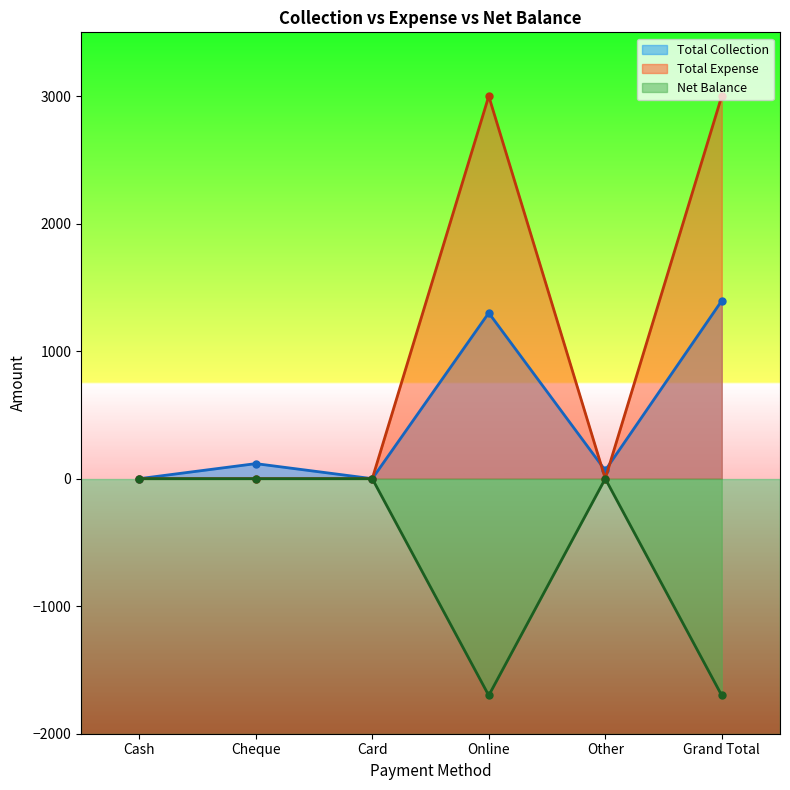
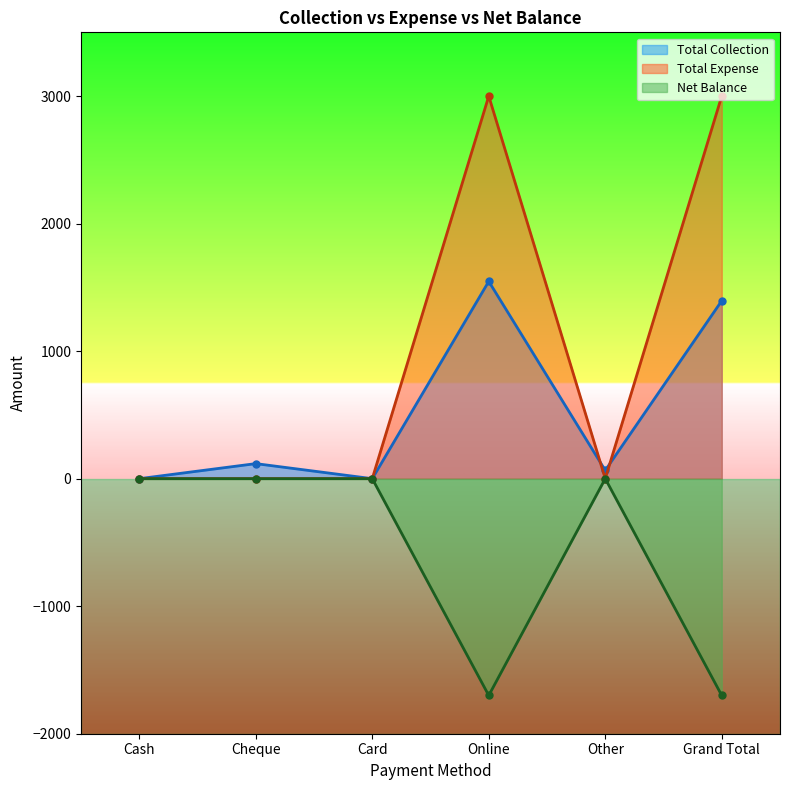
  {
    "Total Collection": {
      "Cheque": 120,
-     "Online": 1300,
+     "Online": 1550,
      "Other": 70,
      "Grand Total": 1400
    },
    "Total Expense": {
      "Online": 3000
    }
  }
